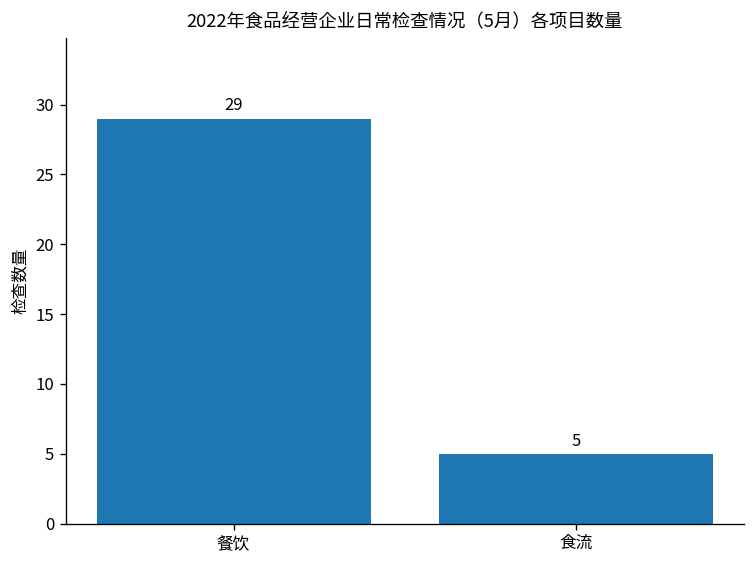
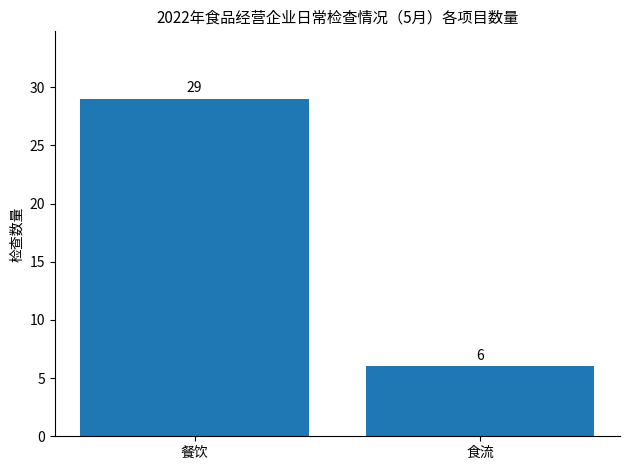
  {
    "餐饮": 29,
-   "食流": 5
+   "食流": 6
  }
